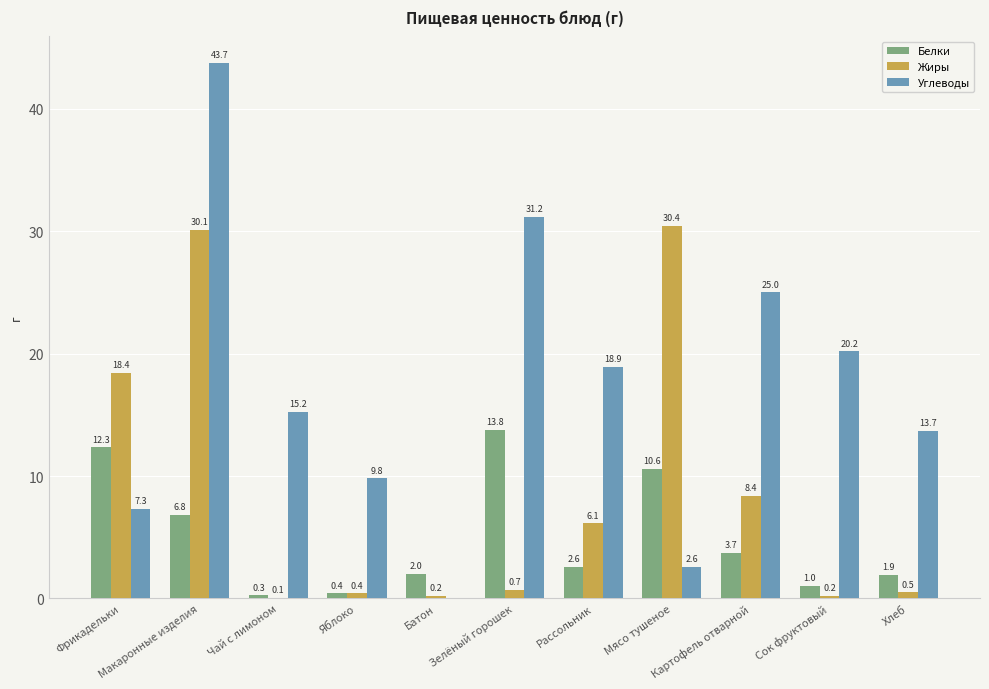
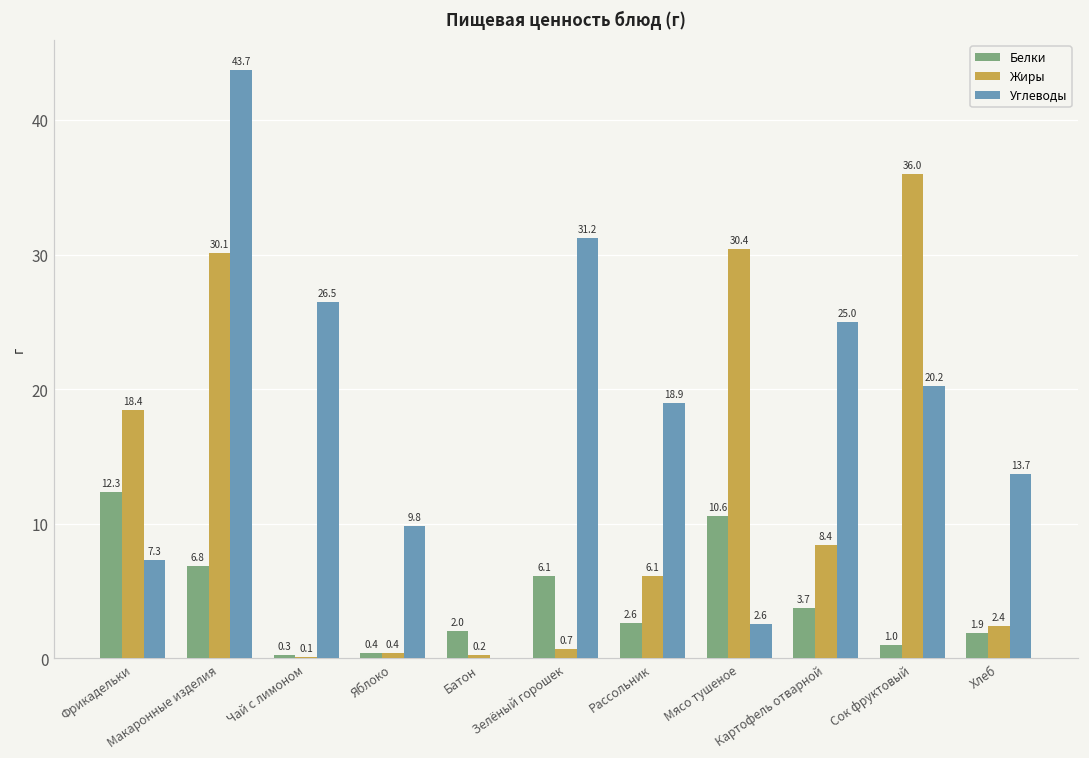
  {
    "Белки": {
      "Фрикадельки": 12.3,
      "Макаронные изделия": 6.8,
      "Чай с лимоном": 0.3,
      "Яблоко": 0.4,
      "Батон": 2.0,
-     "Зелёный горошек": 13.8,
+     "Зелёный горошек": 6.1,
      "Рассольник": 2.6,
      "Мясо тушеное": 10.6,
      "Картофель отварной": 3.7,
      "Сок фруктовый": 1.0,
      "Хлеб": 1.9
    },
    "Жиры": {
      "Фрикадельки": 18.4,
      "Макаронные изделия": 30.1,
      "Чай с лимоном": 0.1,
      "Яблоко": 0.4,
      "Батон": 0.2,
      "Зелёный горошек": 0.7,
      "Рассольник": 6.1,
      "Мясо тушеное": 30.4,
      "Картофель отварной": 8.4,
-     "Сок фруктовый": 0.2,
-     "Хлеб": 0.5
+     "Сок фруктовый": 36.0,
+     "Хлеб": 2.4
    },
    "Углеводы": {
      "Фрикадельки": 7.3,
      "Макаронные изделия": 43.7,
-     "Чай с лимоном": 15.2,
+     "Чай с лимоном": 26.5,
      "Яблоко": 9.8,
      "Зелёный горошек": 31.2,
      "Рассольник": 18.9,
      "Мясо тушеное": 2.6,
      "Картофель отварной": 25.0,
      "Сок фруктовый": 20.2,
      "Хлеб": 13.7
    }
  }
